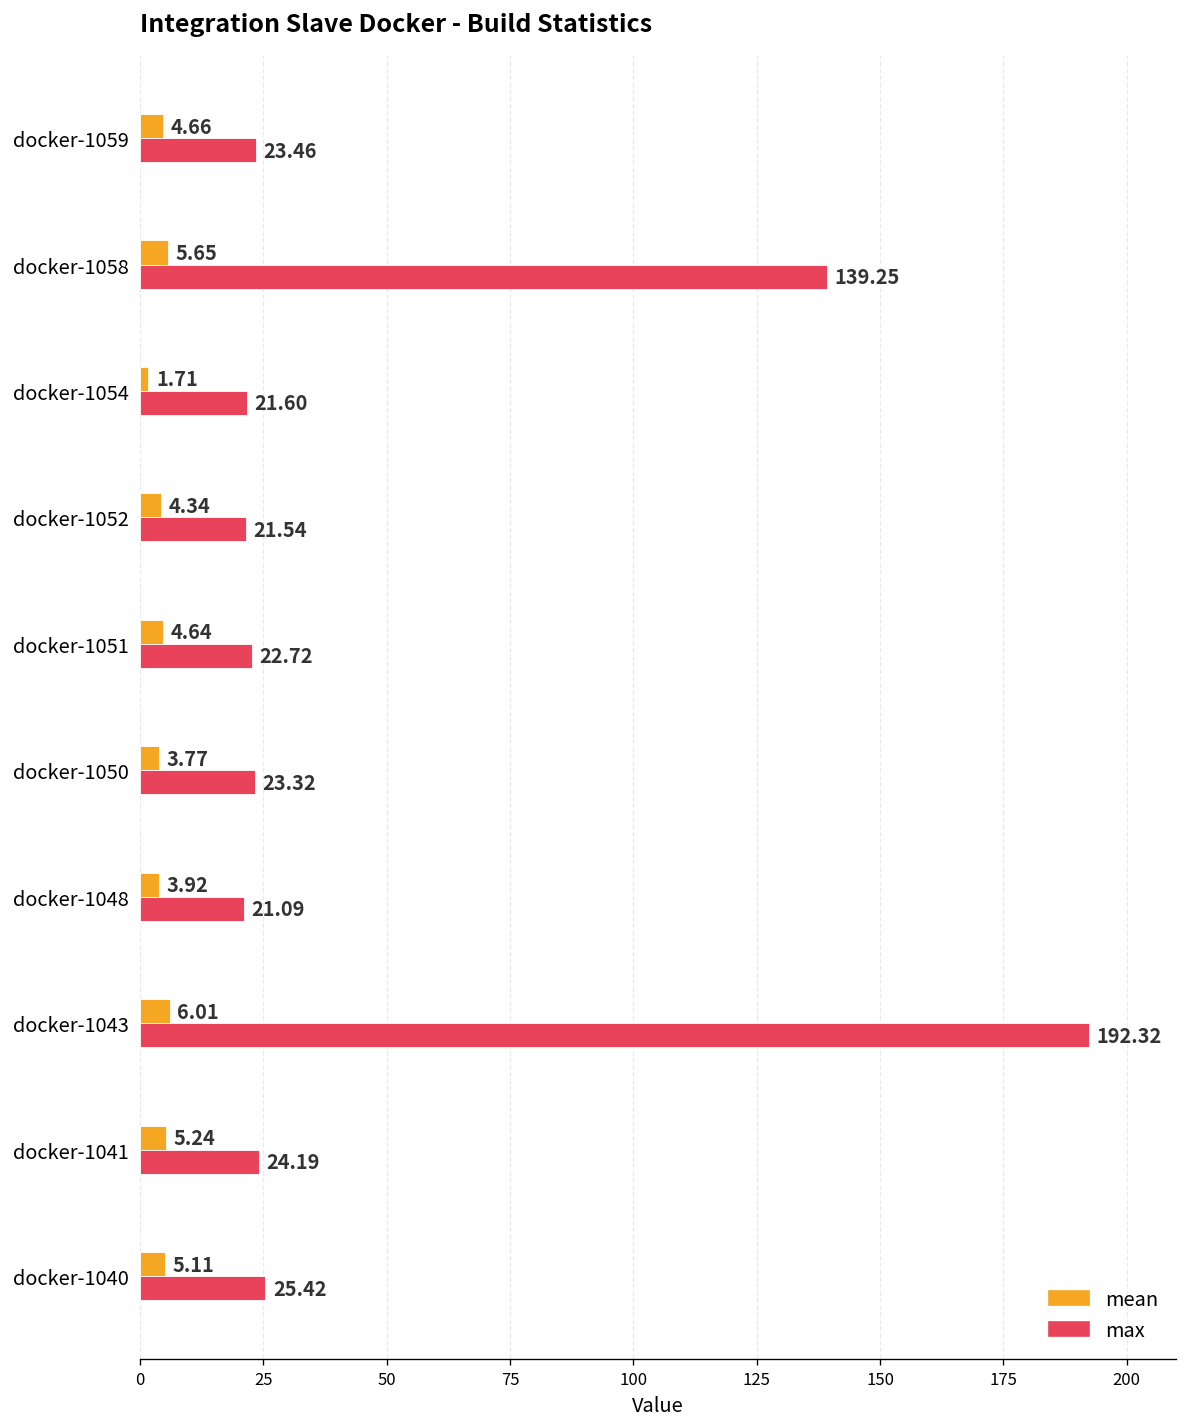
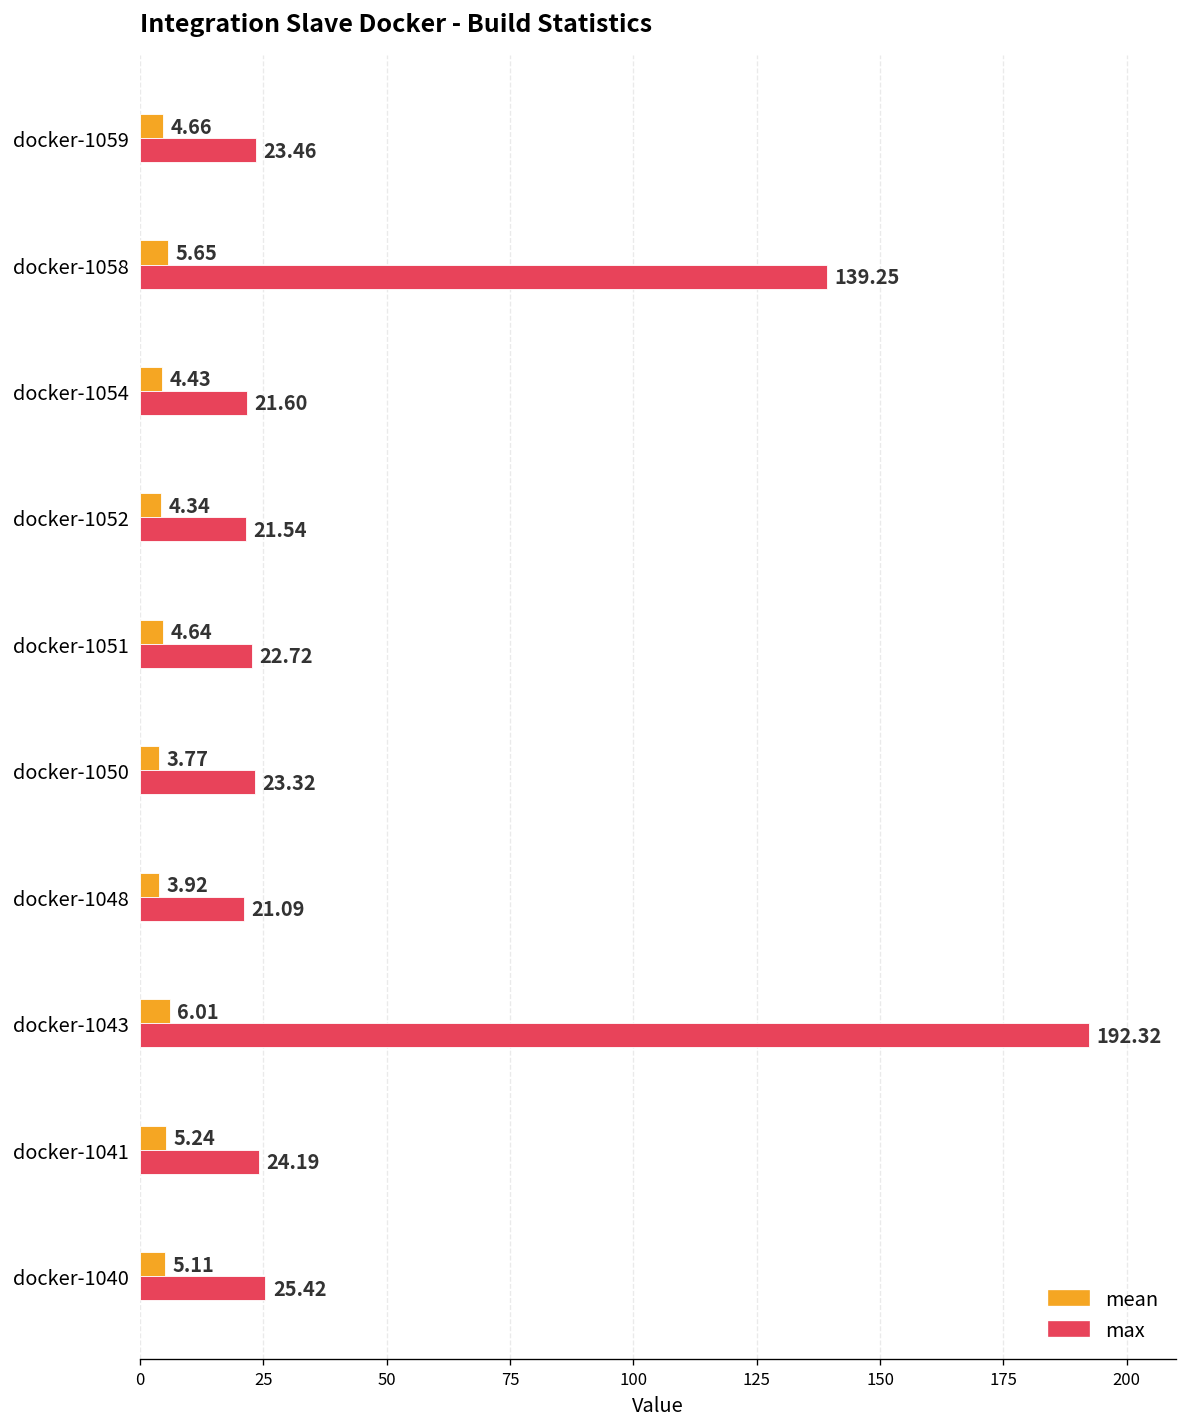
  {
    "mean": {
      "docker-1059": 4.66,
      "docker-1058": 5.65,
-     "docker-1054": 1.71,
+     "docker-1054": 4.43,
      "docker-1052": 4.34,
      "docker-1051": 4.64,
      "docker-1050": 3.77,
      "docker-1048": 3.92,
      "docker-1043": 6.01,
      "docker-1041": 5.24,
      "docker-1040": 5.11
    },
    "max": {
      "docker-1059": 23.46,
      "docker-1058": 139.25,
      "docker-1054": 21.60,
      "docker-1052": 21.54,
      "docker-1051": 22.72,
      "docker-1050": 23.32,
      "docker-1048": 21.09,
      "docker-1043": 192.32,
      "docker-1041": 24.19,
      "docker-1040": 25.42
    }
  }
